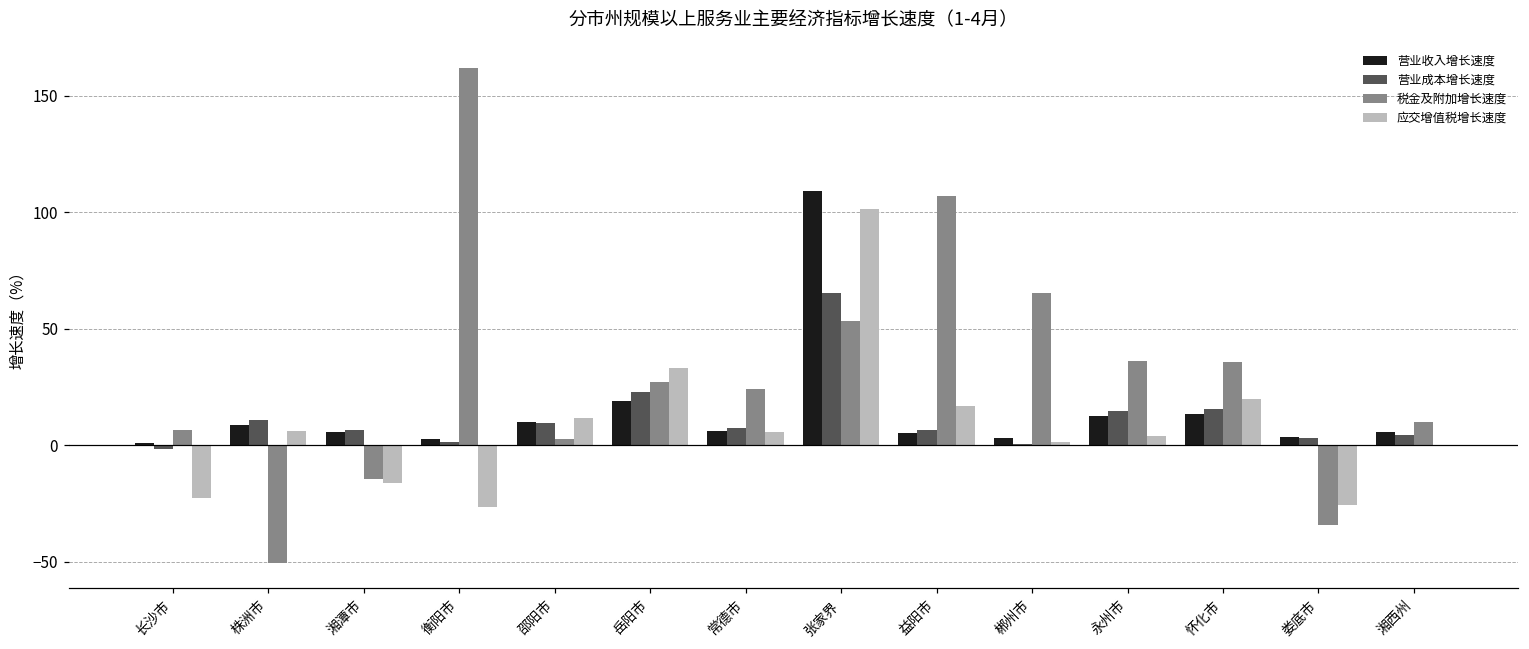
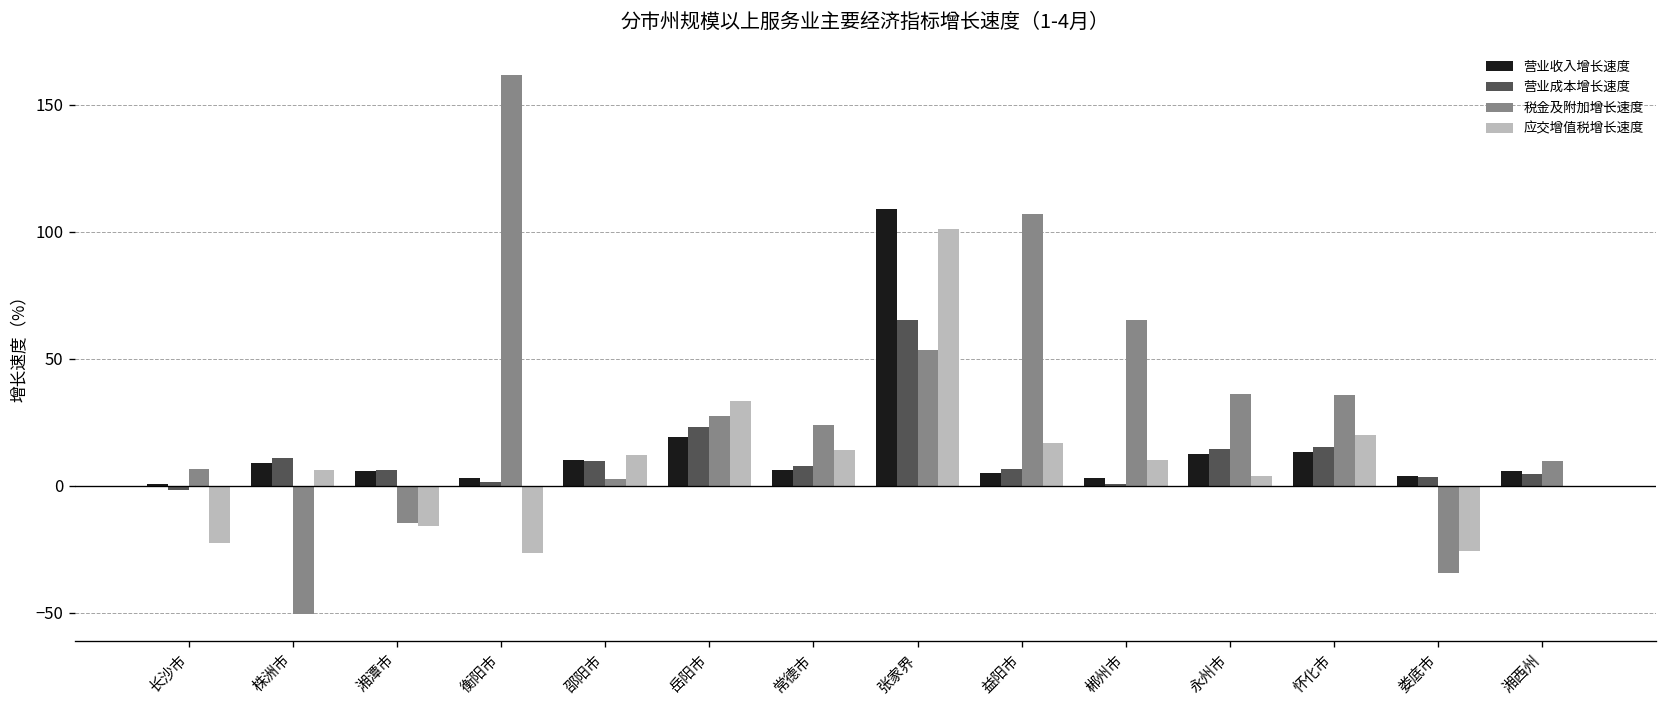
  {
    "营业收入增长速度": {
      "株洲市": 9,
      "湘潭市": 6,
      "衡阳市": 3,
      "邵阳市": 10,
      "岳阳市": 19,
      "常德市": 6,
      "张家界": 109,
      "益阳市": 5,
      "郴州市": 3,
      "永州市": 12,
      "怀化市": 13,
      "娄底市": 4,
      "湘西州": 6
    },
    "营业成本增长速度": {
      "长沙市": -2,
      "株洲市": 11,
      "湘潭市": 6,
      "衡阳市": 2,
      "邵阳市": 10,
      "岳阳市": 23,
      "常德市": 8,
      "张家界": 65,
      "益阳市": 6,
      "永州市": 15,
      "怀化市": 15,
      "娄底市": 3,
      "湘西州": 4
    },
    "税金及附加增长速度": {
      "长沙市": 7,
      "株洲市": -51,
      "湘潭市": -14,
      "衡阳市": 162,
      "邵阳市": 3,
      "岳阳市": 27,
      "常德市": 24,
      "张家界": 53,
      "益阳市": 107,
      "郴州市": 65,
      "永州市": 36,
      "怀化市": 36,
      "娄底市": -34,
      "湘西州": 10
    },
    "应交增值税增长速度": {
      "长沙市": -23,
      "株洲市": 6,
      "湘潭市": -16,
      "衡阳市": -26,
      "邵阳市": 12,
      "岳阳市": 33,
-     "常德市": 6,
+     "常德市": 14,
      "张家界": 101,
      "益阳市": 17,
-     "郴州市": 1,
+     "郴州市": 10,
      "永州市": 4,
      "怀化市": 20,
      "娄底市": -26
    }
  }
